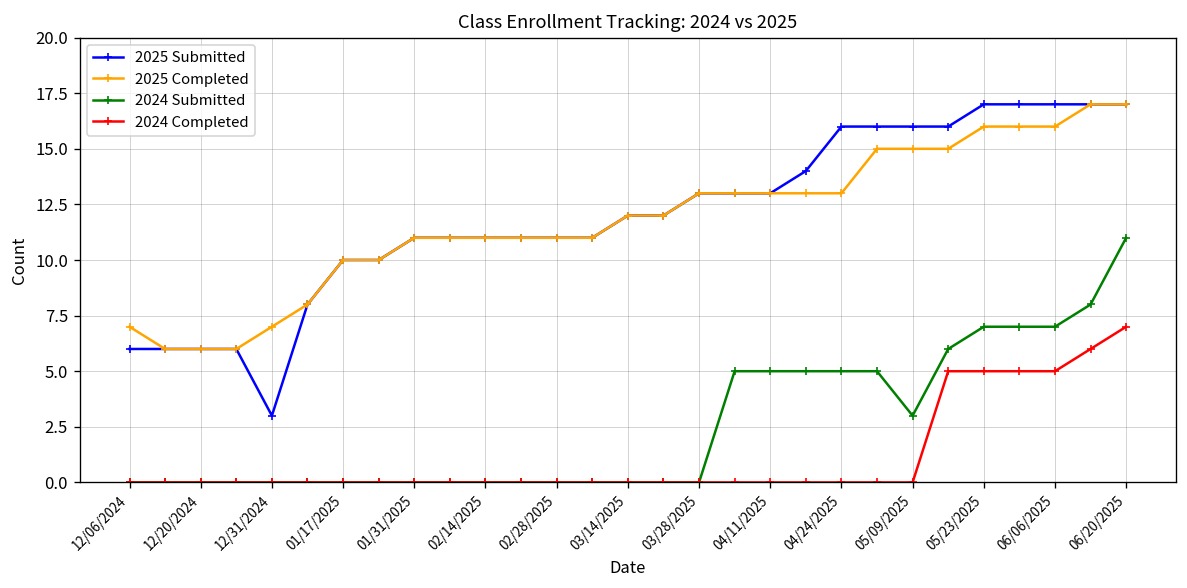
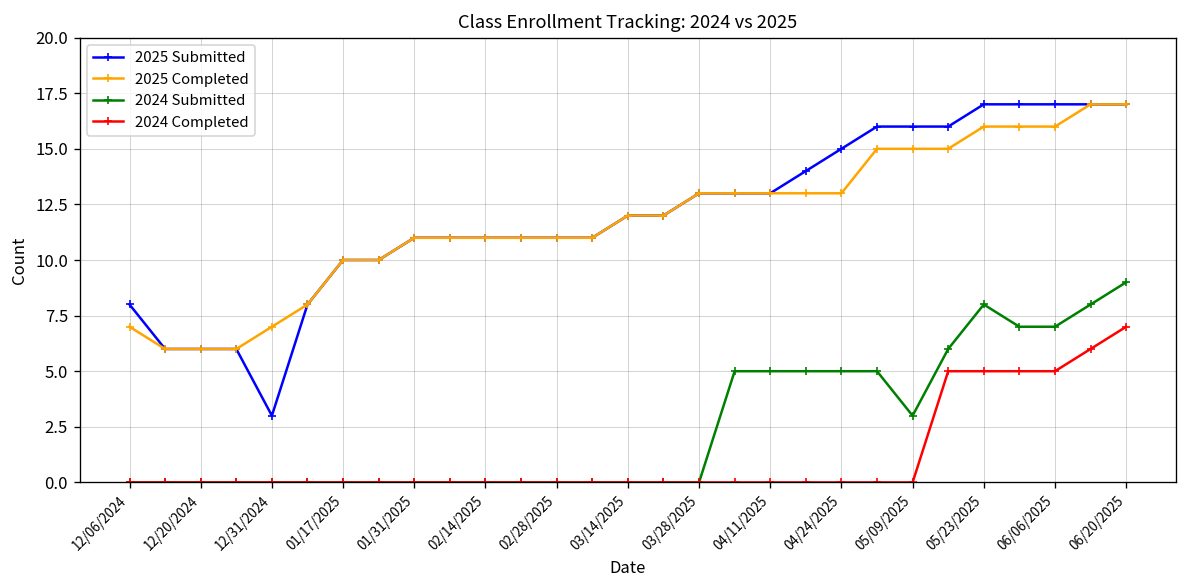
  {
    "2025 Submitted": {
-     "12/06/2024": 6,
+     "12/06/2024": 8,
      "12/31/2024": 3,
-     "04/24/2025": 16,
+     "04/24/2025": 15,
      "05/09/2025": 16,
      "05/23/2025": 17,
      "06/06/2025": 17
    },
    "2025 Completed": {
      "12/06/2024": 7,
      "12/31/2024": 7,
      "04/24/2025": 13,
      "05/09/2025": 15,
      "05/23/2025": 16,
      "06/06/2025": 16
    },
    "2024 Submitted": {
      "04/11/2025": 5,
      "04/24/2025": 5,
      "05/09/2025": 3,
-     "05/23/2025": 7,
+     "05/23/2025": 8,
      "06/06/2025": 7,
-     "06/20/2025": 11
+     "06/20/2025": 9
    },
    "2024 Completed": {
      "04/11/2025": 0,
      "04/24/2025": 0,
      "05/09/2025": 0,
      "05/23/2025": 5,
      "06/06/2025": 5,
      "06/20/2025": 7
    }
  }
